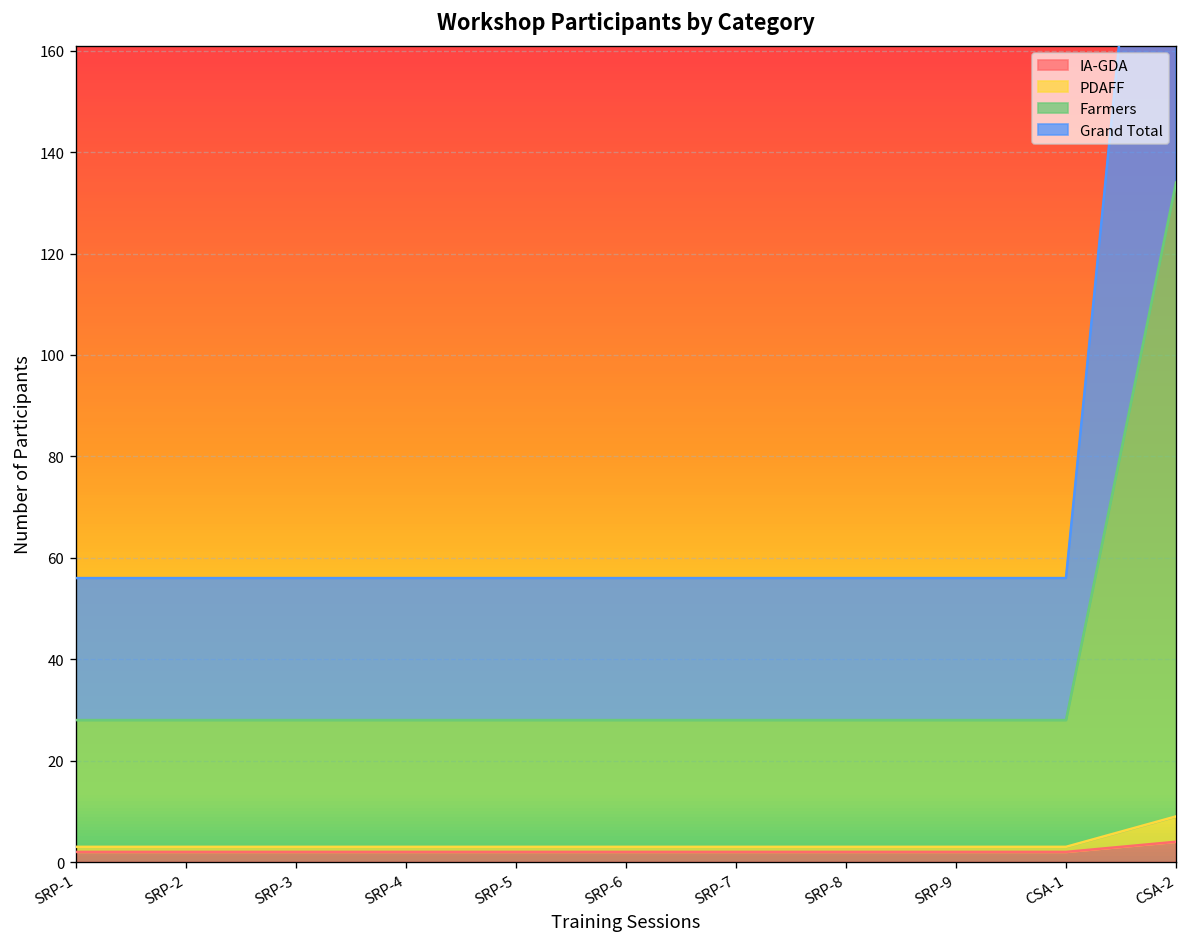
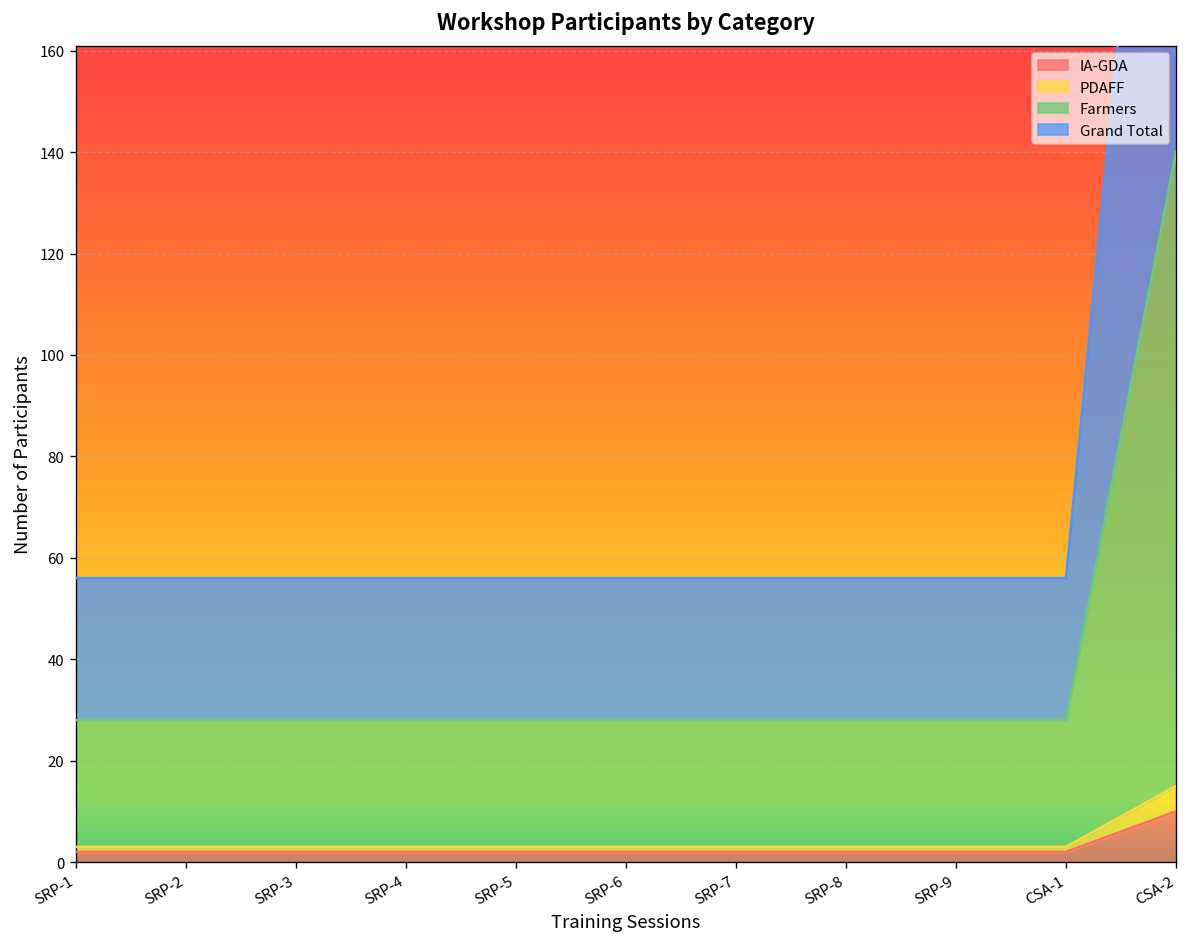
  {
    "IA-GDA": {
      "SRP-1": 2,
      "SRP-2": 2,
      "SRP-3": 2,
      "SRP-4": 2,
      "SRP-5": 2,
      "SRP-6": 2,
      "SRP-7": 2,
      "SRP-8": 2,
      "SRP-9": 2,
      "CSA-1": 2,
-     "CSA-2": 4
+     "CSA-2": 10
    },
    "PDAFF": {
      "SRP-1": 1,
      "SRP-2": 1,
      "SRP-3": 1,
      "SRP-4": 1,
      "SRP-5": 1,
      "SRP-6": 1,
      "SRP-7": 1,
      "SRP-8": 1,
      "SRP-9": 1,
      "CSA-1": 1,
      "CSA-2": 5
    },
    "Farmers": {
      "SRP-1": 28,
      "SRP-2": 28,
      "SRP-3": 28,
      "SRP-4": 28,
      "SRP-5": 28,
      "SRP-6": 28,
      "SRP-7": 28,
      "SRP-8": 28,
      "SRP-9": 28,
      "CSA-1": 28
    },
    "Grand Total": {
      "SRP-1": 28,
      "SRP-2": 28,
      "SRP-3": 28,
      "SRP-4": 28,
      "SRP-5": 28,
      "SRP-6": 28,
      "SRP-7": 28,
      "SRP-8": 28,
      "SRP-9": 28,
      "CSA-1": 28
    }
  }
